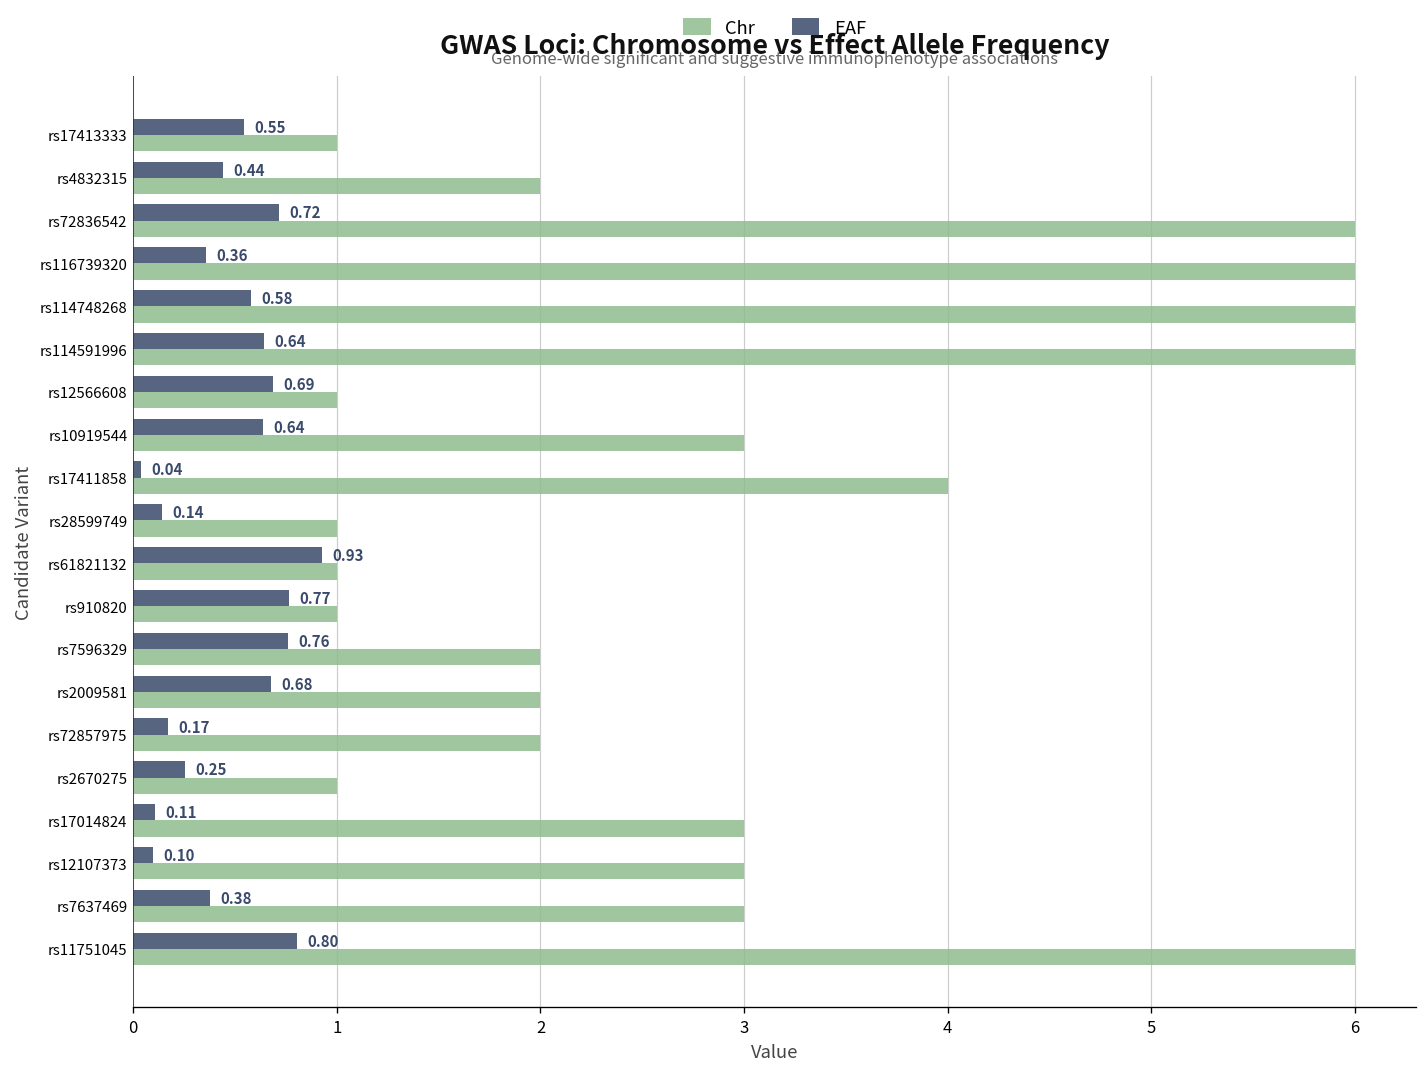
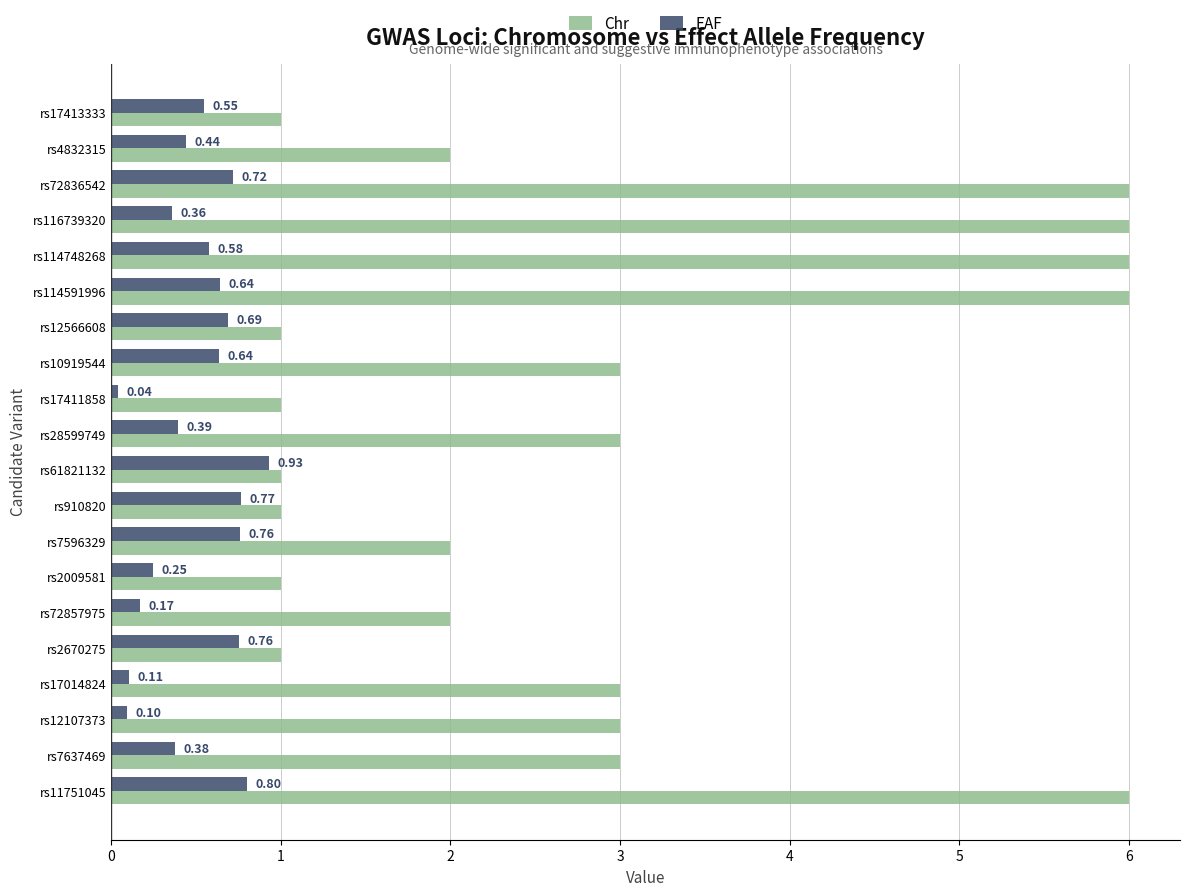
  {
    "Chr": {
      "rs17413333": 1,
      "rs4832315": 2,
      "rs72836542": 6,
      "rs116739320": 6,
      "rs114748268": 6,
      "rs114591996": 6,
      "rs12566608": 1,
      "rs10919544": 3,
-     "rs17411858": 4,
-     "rs28599749": 1,
+     "rs17411858": 1,
+     "rs28599749": 3,
      "rs7596329": 2,
-     "rs2009581": 2,
+     "rs2009581": 1,
      "rs72857975": 2,
      "rs2670275": 1,
      "rs17014824": 3,
      "rs12107373": 3,
      "rs7637469": 3,
      "rs11751045": 6
    },
    "EAF": {
      "rs17413333": 0.55,
      "rs4832315": 0.44,
      "rs72836542": 0.72,
      "rs116739320": 0.36,
      "rs114748268": 0.58,
      "rs114591996": 0.64,
      "rs12566608": 0.69,
      "rs10919544": 0.64,
      "rs17411858": 0.04,
-     "rs28599749": 0.14,
+     "rs28599749": 0.39,
      "rs61821132": 0.93,
      "rs910820": 0.77,
      "rs7596329": 0.76,
-     "rs2009581": 0.68,
+     "rs2009581": 0.25,
      "rs72857975": 0.17,
-     "rs2670275": 0.25,
+     "rs2670275": 0.76,
      "rs17014824": 0.11,
      "rs12107373": 0.10,
      "rs7637469": 0.38,
      "rs11751045": 0.80
    }
  }
